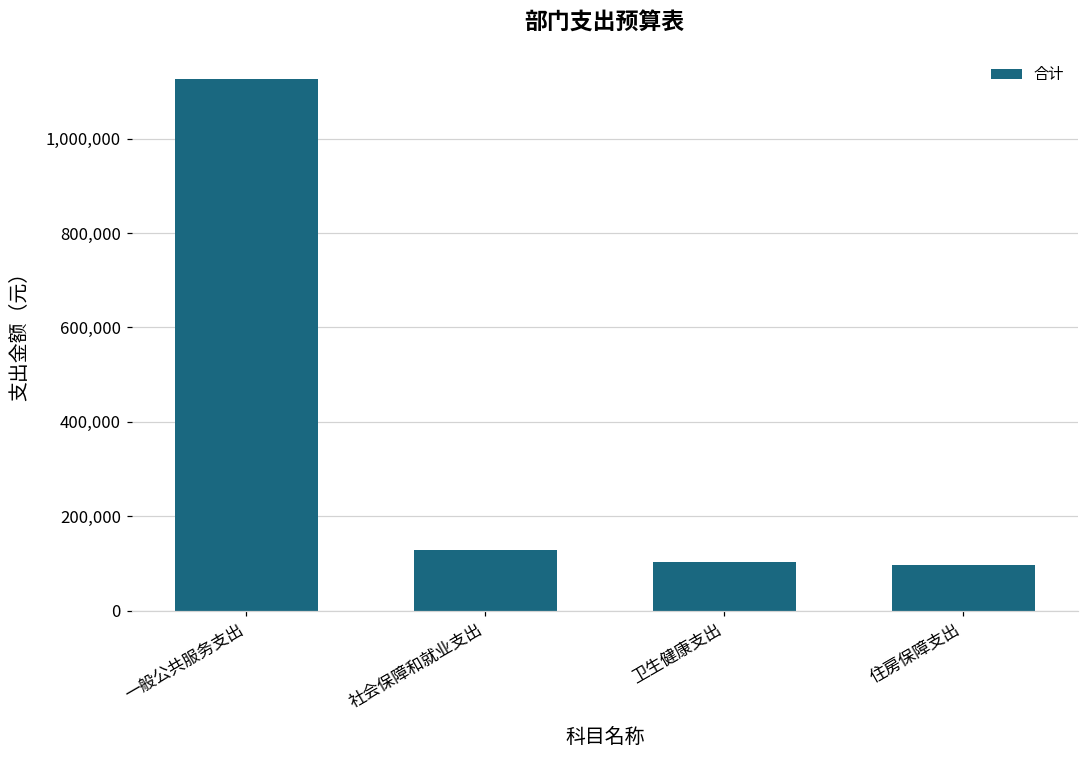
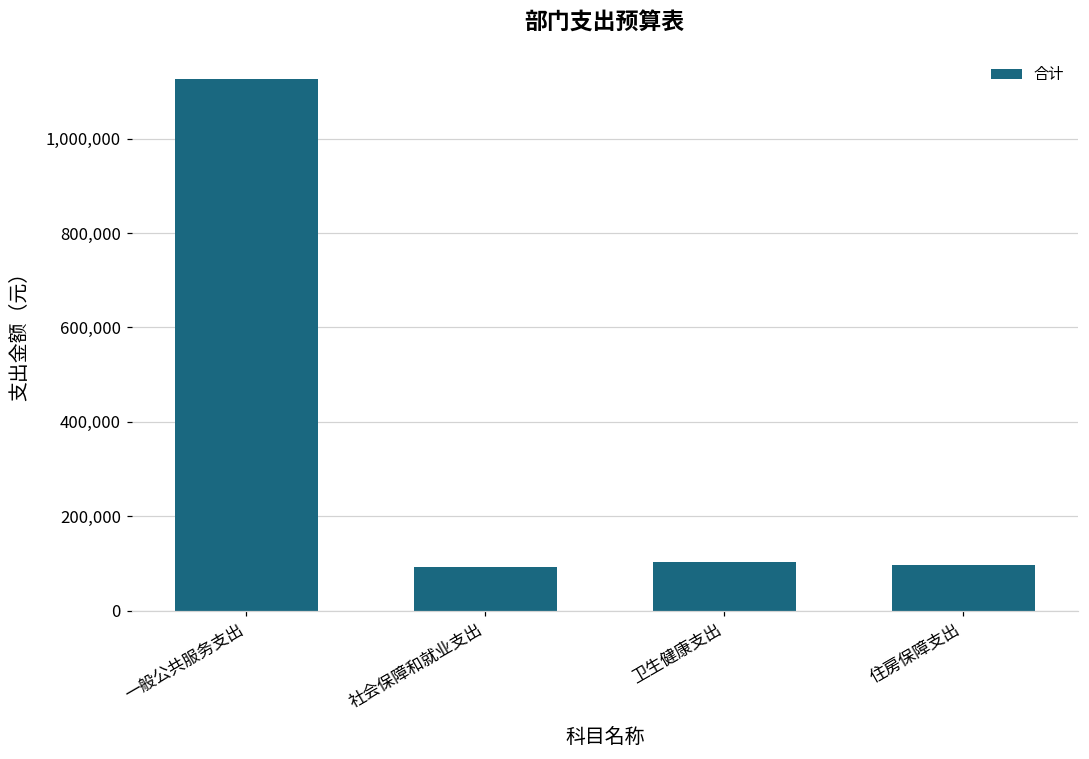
  {
    "一般公共服务支出": "1,130,000",
-   "社会保障和就业支出": "130,000",
+   "社会保障和就业支出": "90,000",
    "卫生健康支出": "100,000",
    "住房保障支出": "100,000"
  }
